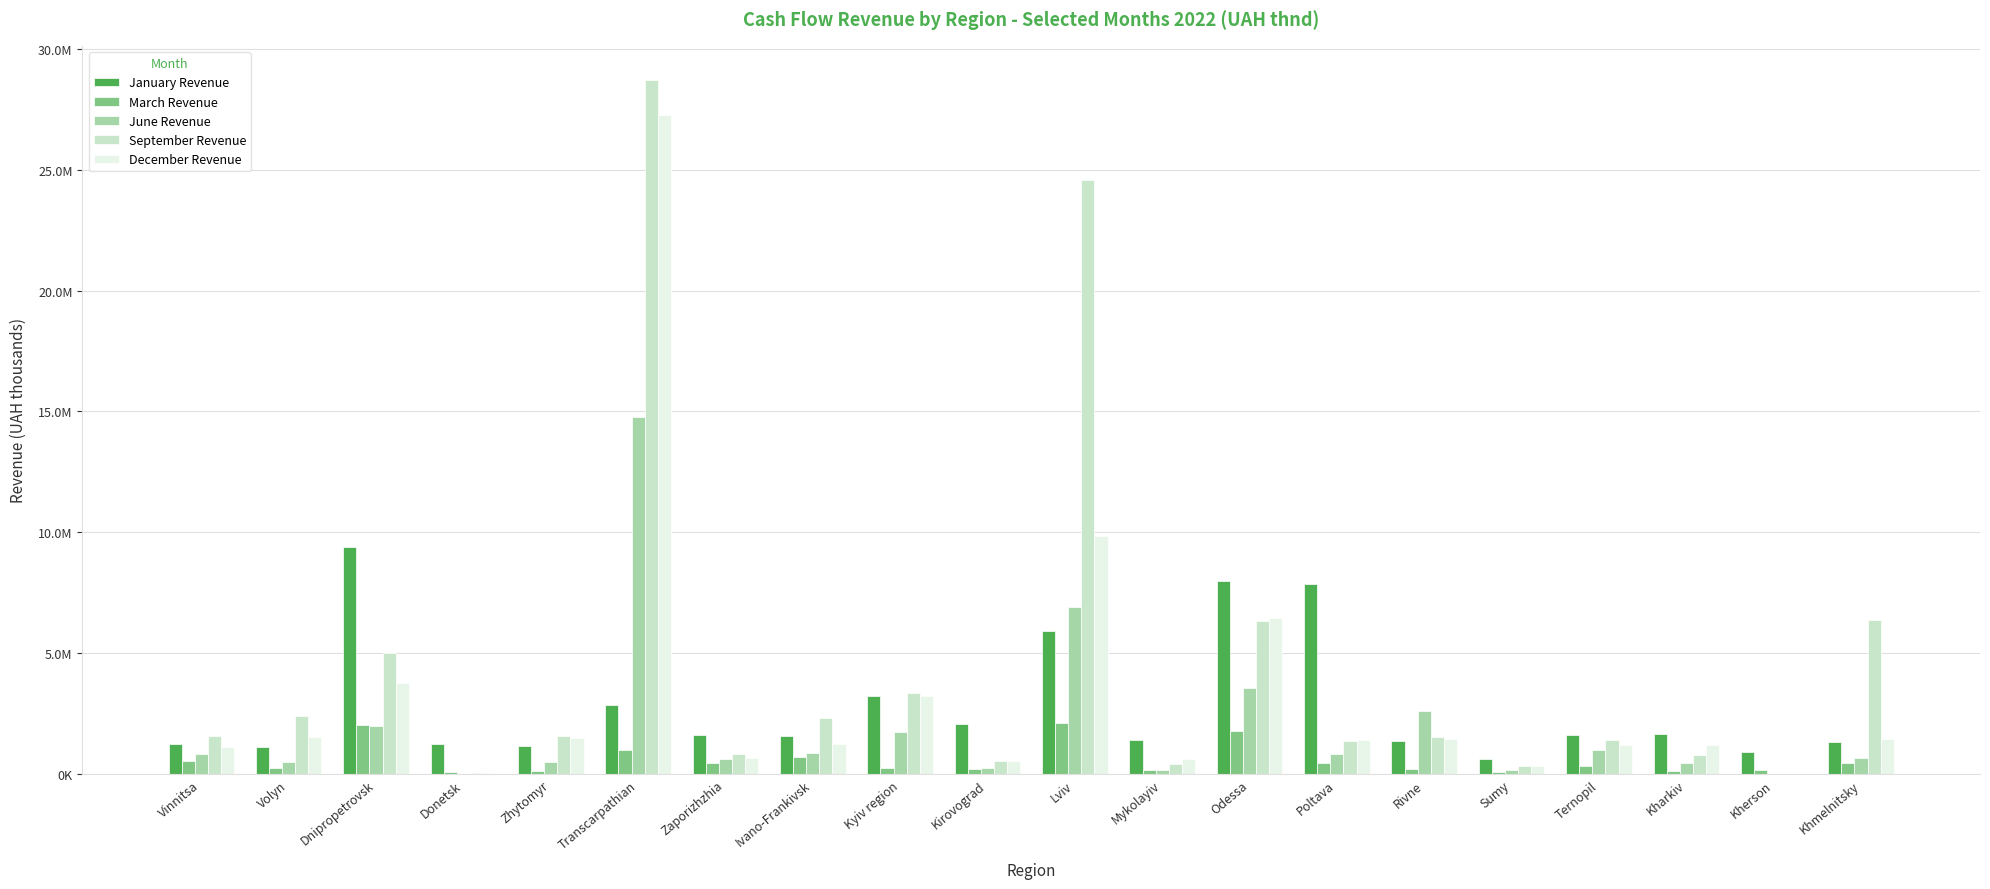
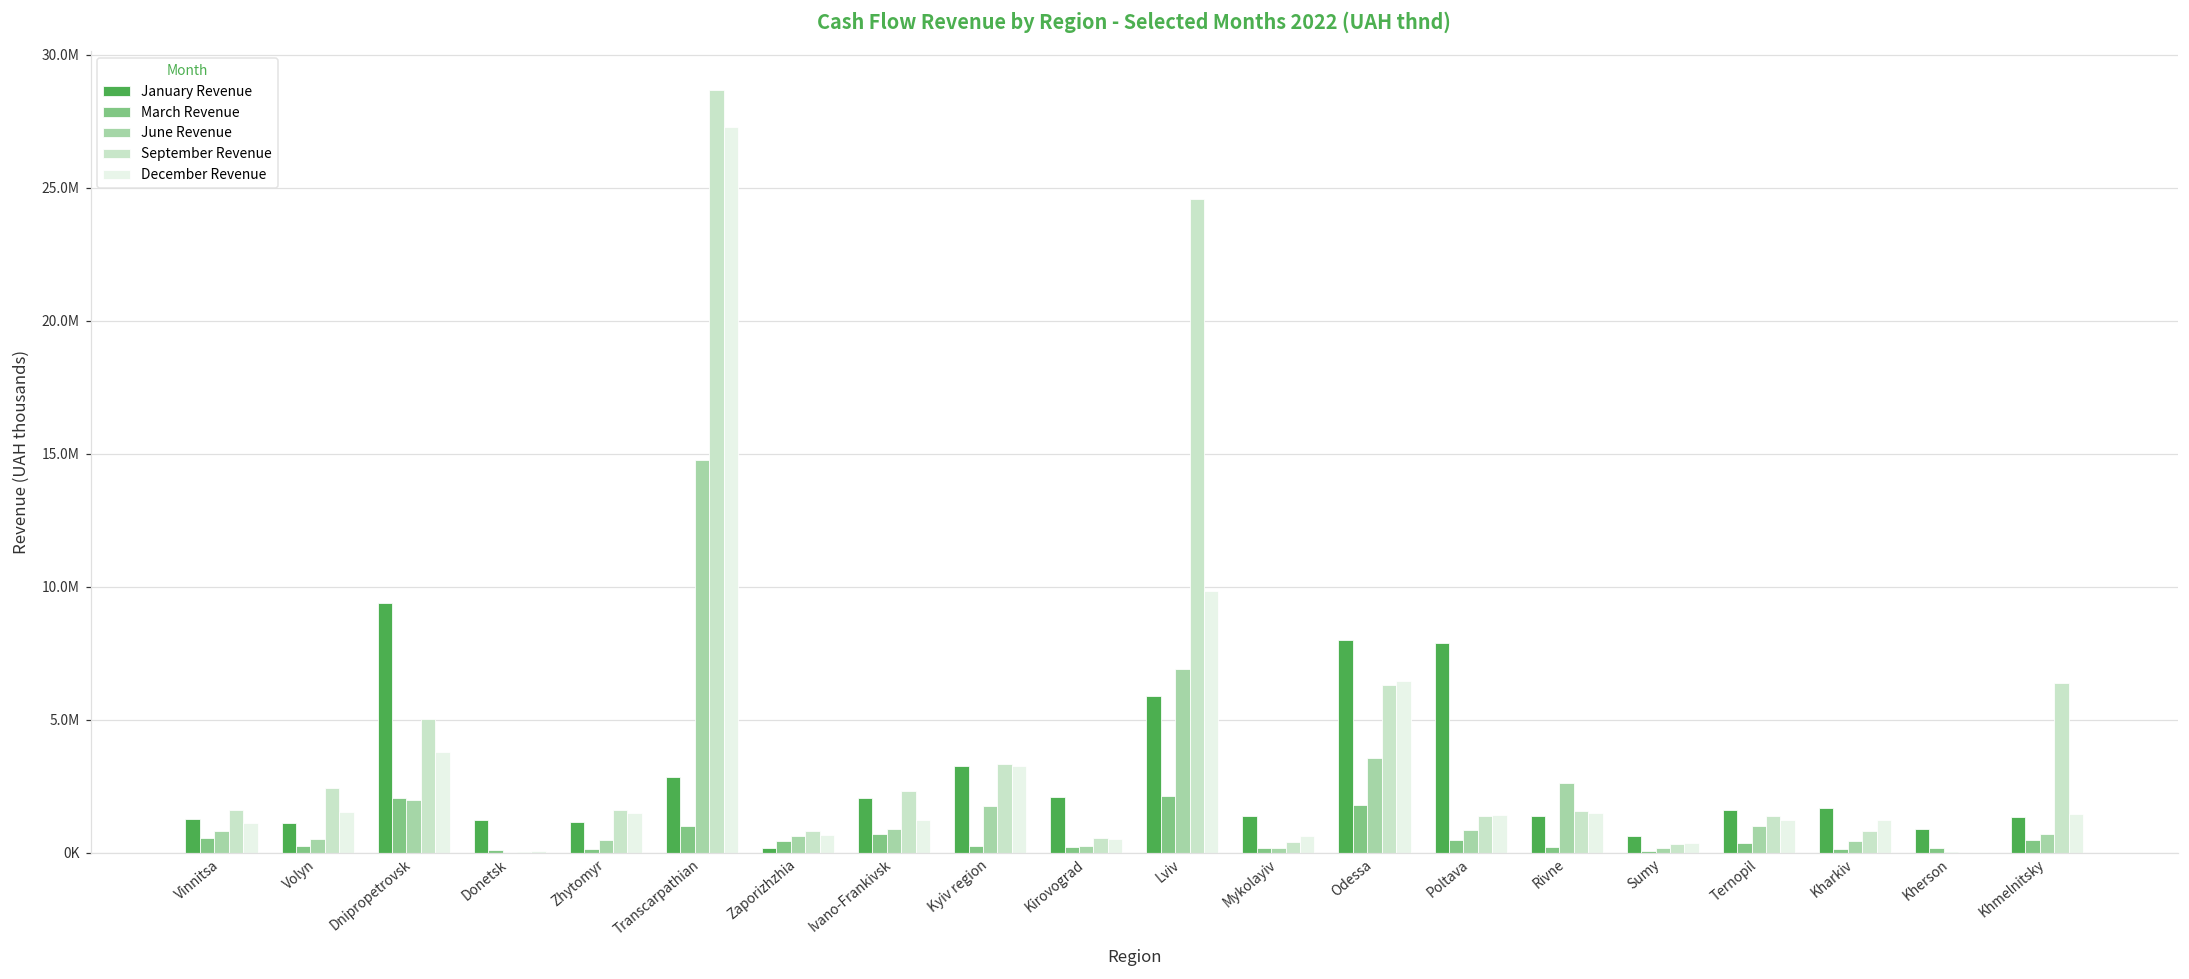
  {
    "January Revenue": {
      "Vinnitsa": 1300000,
      "Volyn": 1100000,
      "Dnipropetrovsk": 9400000,
      "Donetsk": 1200000,
      "Zhytomyr": 1200000,
      "Transcarpathian": 2900000,
-     "Zaporizhzhia": 1600000,
-     "Ivano-Frankivsk": 1600000,
+     "Zaporizhzhia": 200000,
+     "Ivano-Frankivsk": 2100000,
      "Kyiv region": 3300000,
      "Kirovograd": 2100000,
      "Lviv": 5900000,
      "Mykolayiv": 1400000,
      "Odessa": 8000000,
      "Poltava": 7900000,
      "Rivne": 1400000,
      "Sumy": 600000,
      "Ternopil": 1600000,
      "Kharkiv": 1700000,
      "Kherson": 900000,
      "Khmelnitsky": 1300000
    }
  }
